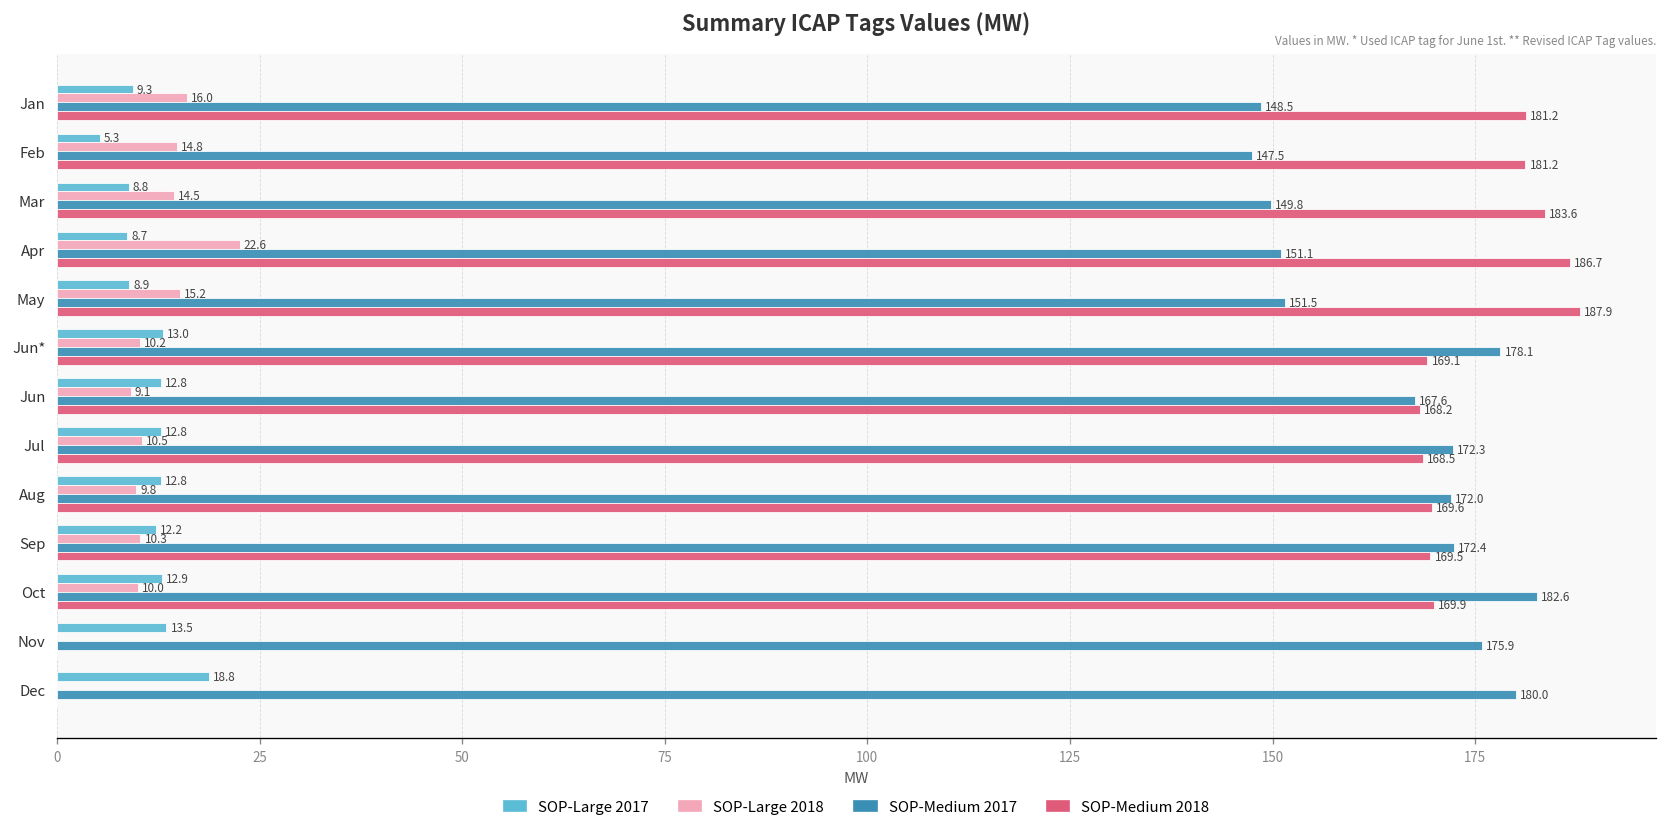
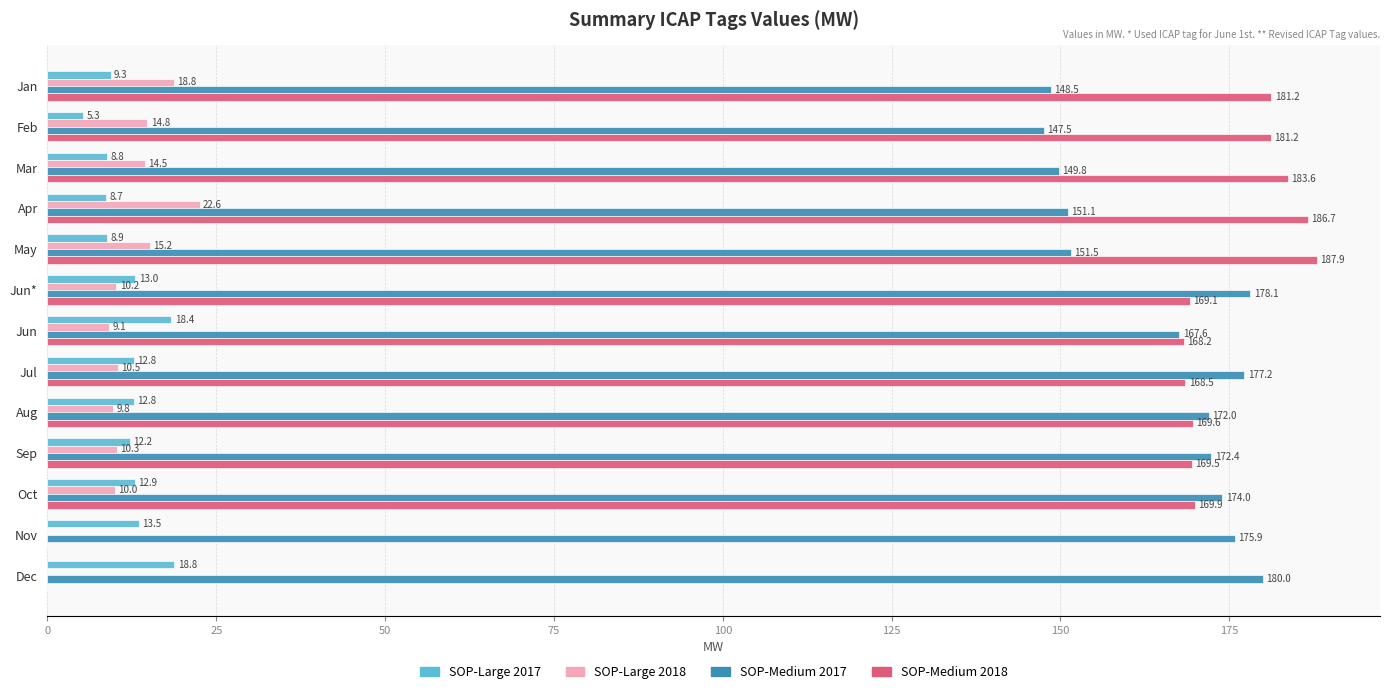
  {
    "SOP-Large 2017": {
      "Jan": 9.3,
      "Feb": 5.3,
      "Mar": 8.8,
      "Apr": 8.7,
      "May": 8.9,
      "Jun*": 13.0,
-     "Jun": 12.8,
+     "Jun": 18.4,
      "Jul": 12.8,
      "Aug": 12.8,
      "Sep": 12.2,
      "Oct": 12.9,
      "Nov": 13.5,
      "Dec": 18.8
    },
    "SOP-Large 2018": {
-     "Jan": 16.0,
+     "Jan": 18.8,
      "Feb": 14.8,
      "Mar": 14.5,
      "Apr": 22.6,
      "May": 15.2,
      "Jun*": 10.2,
      "Jun": 9.1,
      "Jul": 10.5,
      "Aug": 9.8,
      "Sep": 10.3,
      "Oct": 10.0
    },
    "SOP-Medium 2017": {
      "Jan": 148.5,
      "Feb": 147.5,
      "Mar": 149.8,
      "Apr": 151.1,
      "May": 151.5,
      "Jun*": 178.1,
-     "Jul": 172.3,
+     "Jul": 177.2,
      "Aug": 172.0,
      "Sep": 172.4,
-     "Oct": 182.6,
+     "Oct": 174.0,
      "Nov": 175.9,
      "Dec": 180.0
    },
    "SOP-Medium 2018": {
      "Jan": 181.2,
      "Feb": 181.2,
      "Mar": 183.6,
      "Apr": 186.7,
      "May": 187.9,
      "Jun*": 169.1,
      "Jul": 168.5,
      "Aug": 169.6,
      "Sep": 169.5,
      "Oct": 169.9
    }
  }
